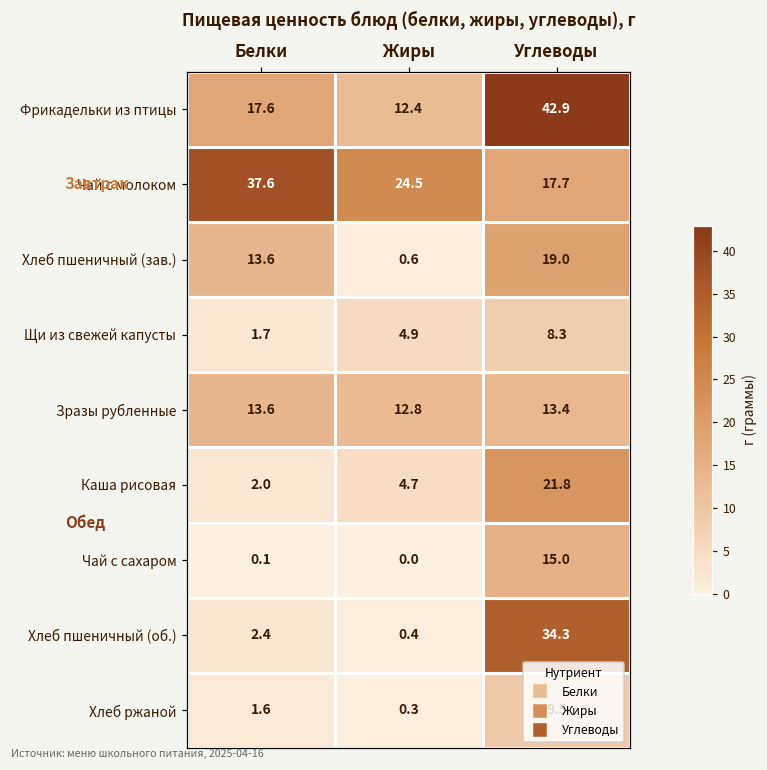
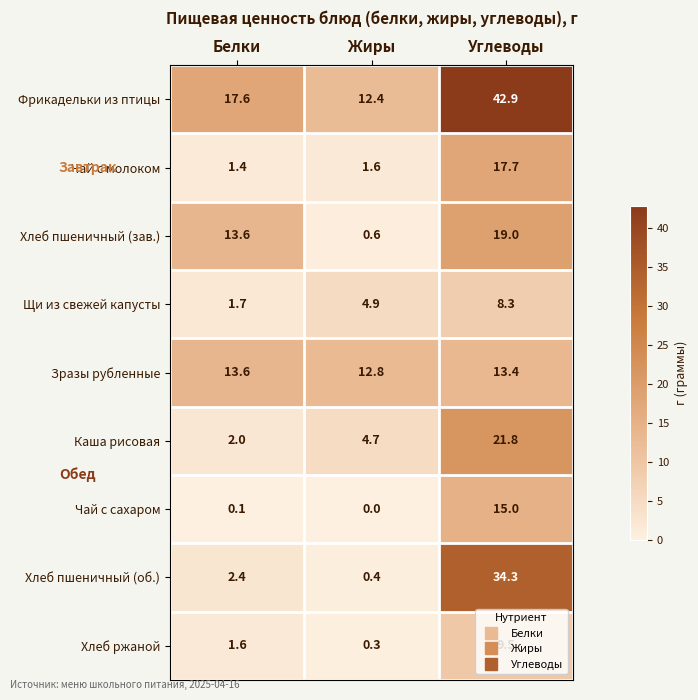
  {
    "Фрикадельки из птицы": {
      "Белки": 17.6,
      "Жиры": 12.4,
      "Углеводы": 42.9
    },
    "Чай с молоком": {
-     "Белки": 37.6,
-     "Жиры": 24.5,
+     "Белки": 1.4,
+     "Жиры": 1.6,
      "Углеводы": 17.7
    },
    "Хлеб пшеничный (зав.)": {
      "Белки": 13.6,
      "Жиры": 0.6,
      "Углеводы": 19.0
    },
    "Щи из свежей капусты": {
      "Белки": 1.7,
      "Жиры": 4.9,
      "Углеводы": 8.3
    },
    "Зразы рубленные": {
      "Белки": 13.6,
      "Жиры": 12.8,
      "Углеводы": 13.4
    },
    "Каша рисовая": {
      "Белки": 2.0,
      "Жиры": 4.7,
      "Углеводы": 21.8
    },
    "Чай с сахаром": {
      "Белки": 0.1,
      "Жиры": 0.0,
      "Углеводы": 15.0
    },
    "Хлеб пшеничный (об.)": {
      "Белки": 2.4,
      "Жиры": 0.4,
      "Углеводы": 34.3
    },
    "Хлеб ржаной": {
      "Белки": 1.6,
      "Жиры": 0.3
    }
  }
